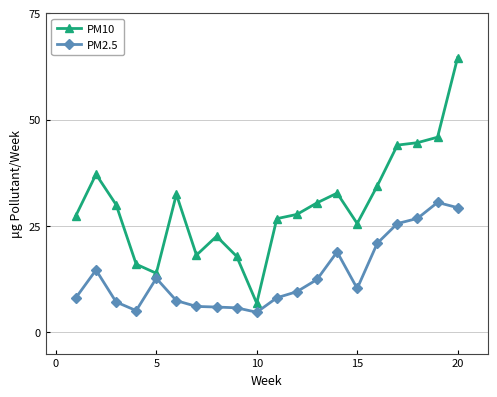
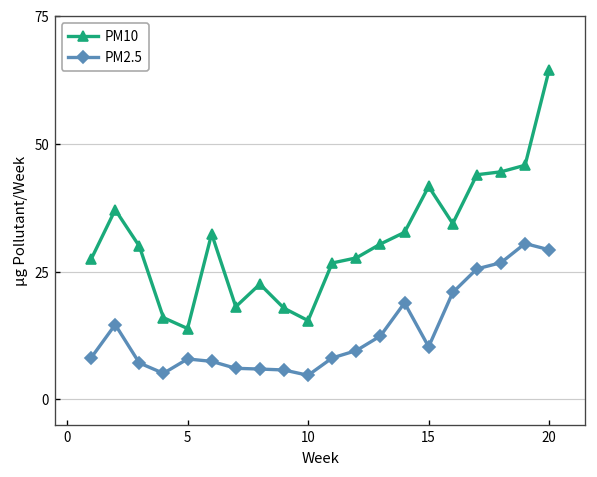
  {
    "PM10": {
      "5": 14,
-     "10": 7,
-     "15": 26,
+     "10": 15,
+     "15": 42,
      "20": 65
    },
    "PM2.5": {
-     "5": 13,
+     "5": 8,
      "10": 5,
      "15": 10,
      "20": 29
    }
  }
